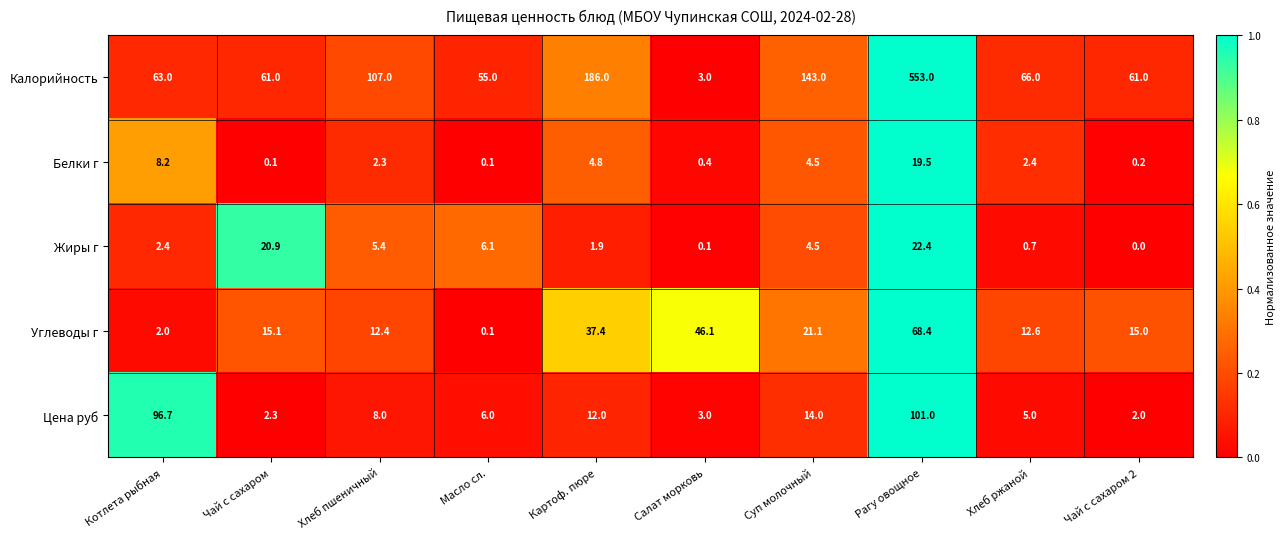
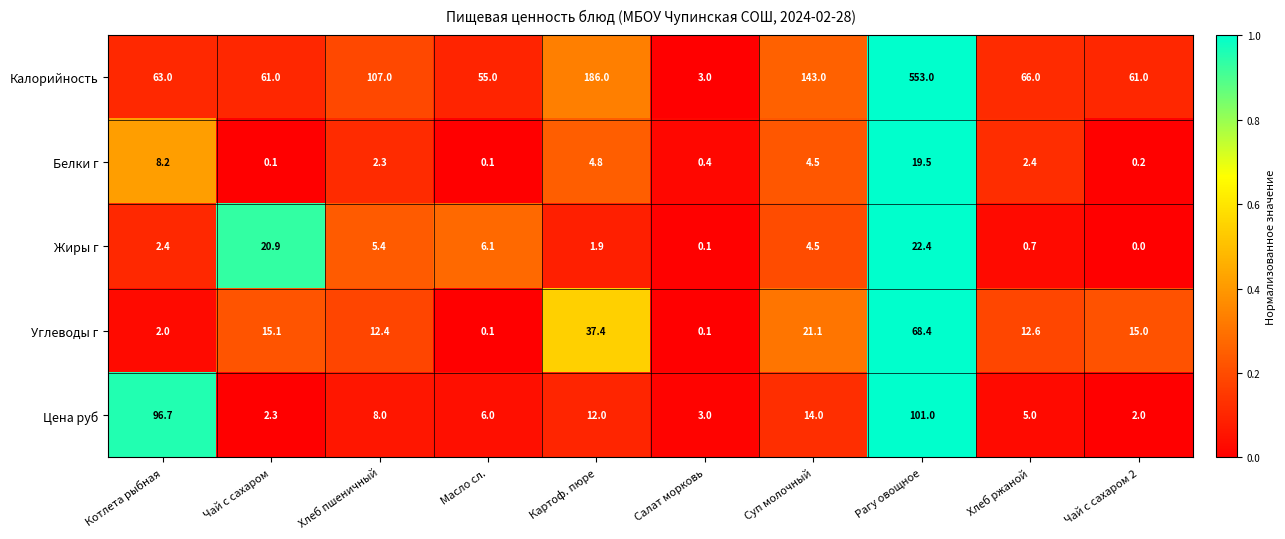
  {
    "Калорийность": {
      "Котлета рыбная": 63.0,
      "Чай с сахаром": 61.0,
      "Хлеб пшеничный": 107.0,
      "Масло сл.": 55.0,
      "Картоф. пюре": 186.0,
      "Салат морковь": 3.0,
      "Суп молочный": 143.0,
      "Рагу овощное": 553.0,
      "Хлеб ржаной": 66.0,
      "Чай с сахаром 2": 61.0
    },
    "Белки г": {
      "Котлета рыбная": 8.2,
      "Чай с сахаром": 0.1,
      "Хлеб пшеничный": 2.3,
      "Масло сл.": 0.1,
      "Картоф. пюре": 4.8,
      "Салат морковь": 0.4,
      "Суп молочный": 4.5,
      "Рагу овощное": 19.5,
      "Хлеб ржаной": 2.4,
      "Чай с сахаром 2": 0.2
    },
    "Жиры г": {
      "Котлета рыбная": 2.4,
      "Чай с сахаром": 20.9,
      "Хлеб пшеничный": 5.4,
      "Масло сл.": 6.1,
      "Картоф. пюре": 1.9,
      "Салат морковь": 0.1,
      "Суп молочный": 4.5,
      "Рагу овощное": 22.4,
      "Хлеб ржаной": 0.7,
      "Чай с сахаром 2": 0.0
    },
    "Углеводы г": {
      "Котлета рыбная": 2.0,
      "Чай с сахаром": 15.1,
      "Хлеб пшеничный": 12.4,
      "Масло сл.": 0.1,
      "Картоф. пюре": 37.4,
-     "Салат морковь": 46.1,
+     "Салат морковь": 0.1,
      "Суп молочный": 21.1,
      "Рагу овощное": 68.4,
      "Хлеб ржаной": 12.6,
      "Чай с сахаром 2": 15.0
    },
    "Цена руб": {
      "Котлета рыбная": 96.7,
      "Чай с сахаром": 2.3,
      "Хлеб пшеничный": 8.0,
      "Масло сл.": 6.0,
      "Картоф. пюре": 12.0,
      "Салат морковь": 3.0,
      "Суп молочный": 14.0,
      "Рагу овощное": 101.0,
      "Хлеб ржаной": 5.0,
      "Чай с сахаром 2": 2.0
    }
  }
